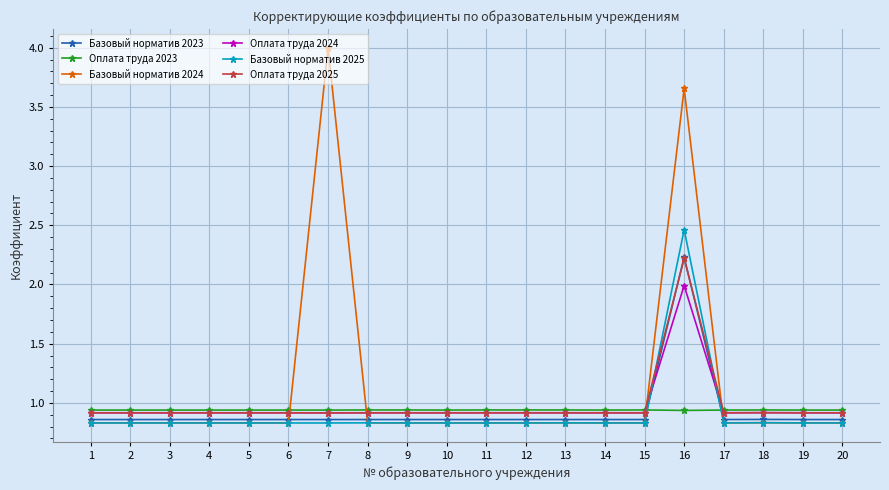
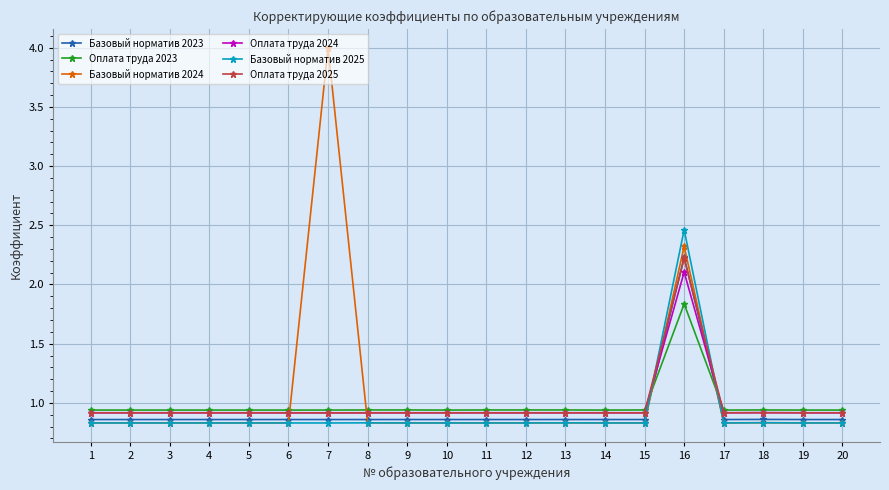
  {
    "Базовый норматив 2023": {
      "1": 0.86,
      "2": 0.86,
      "3": 0.86,
      "4": 0.86,
      "5": 0.86,
      "6": 0.86,
      "7": 0.86,
      "8": 0.86,
      "9": 0.86,
      "10": 0.86,
      "11": 0.86,
      "12": 0.86,
      "13": 0.86,
      "14": 0.86,
      "15": 0.86,
      "17": 0.86,
      "18": 0.86,
      "19": 0.86,
      "20": 0.86
    },
    "Оплата труда 2023": {
      "1": 0.94,
      "2": 0.94,
      "3": 0.94,
      "4": 0.94,
      "5": 0.94,
      "6": 0.94,
      "7": 0.94,
      "8": 0.94,
      "9": 0.94,
      "10": 0.94,
      "11": 0.94,
      "12": 0.94,
      "13": 0.94,
      "14": 0.94,
      "15": 0.94,
-     "16": 0.94,
+     "16": 1.84,
      "17": 0.94,
      "18": 0.94,
      "19": 0.94,
      "20": 0.94
    },
    "Базовый норматив 2024": {
-     "16": 3.66
+     "16": 2.32
    },
    "Оплата труда 2024": {
-     "16": 1.99
+     "16": 2.11
    },
    "Базовый норматив 2025": {
      "7": 0.83,
      "16": 2.46
    }
  }
